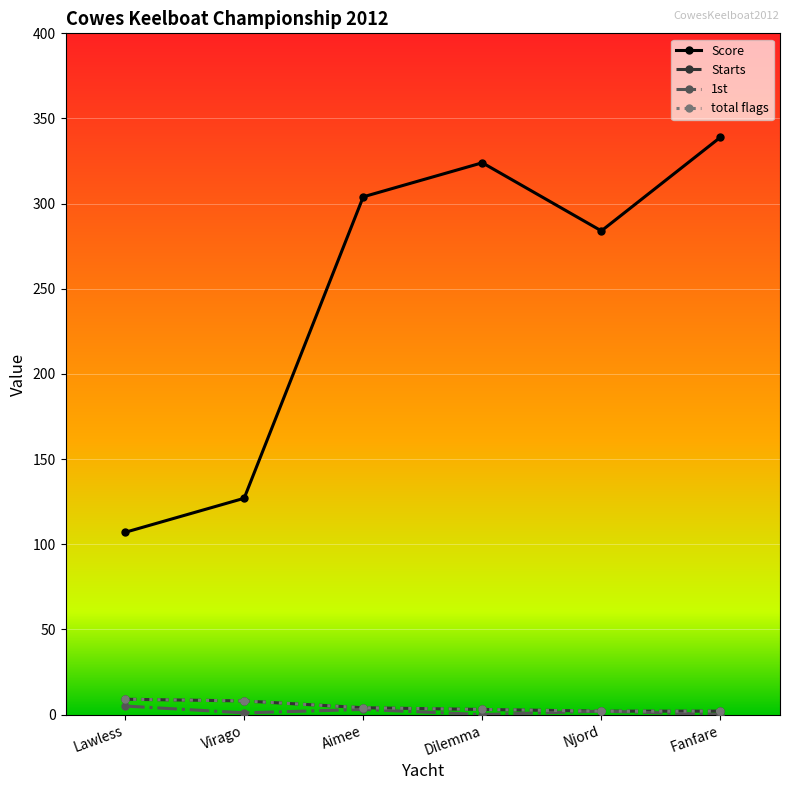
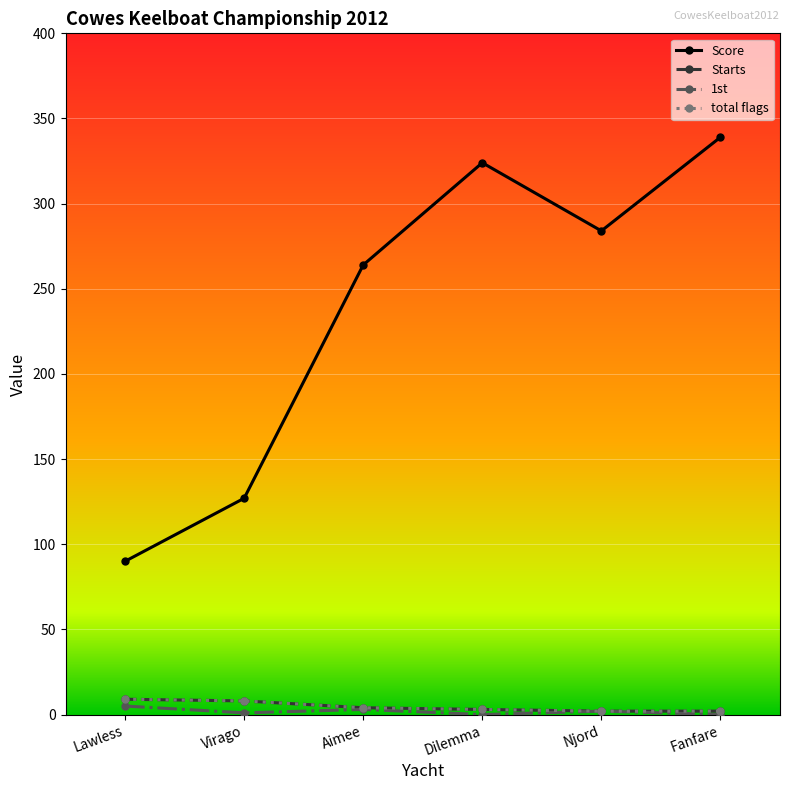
  {
    "Score": {
-     "Lawless": 107,
+     "Lawless": 90,
      "Virago": 127,
-     "Aimee": 304,
+     "Aimee": 264,
      "Dilemma": 324,
      "Njord": 284,
      "Fanfare": 339
    }
  }
